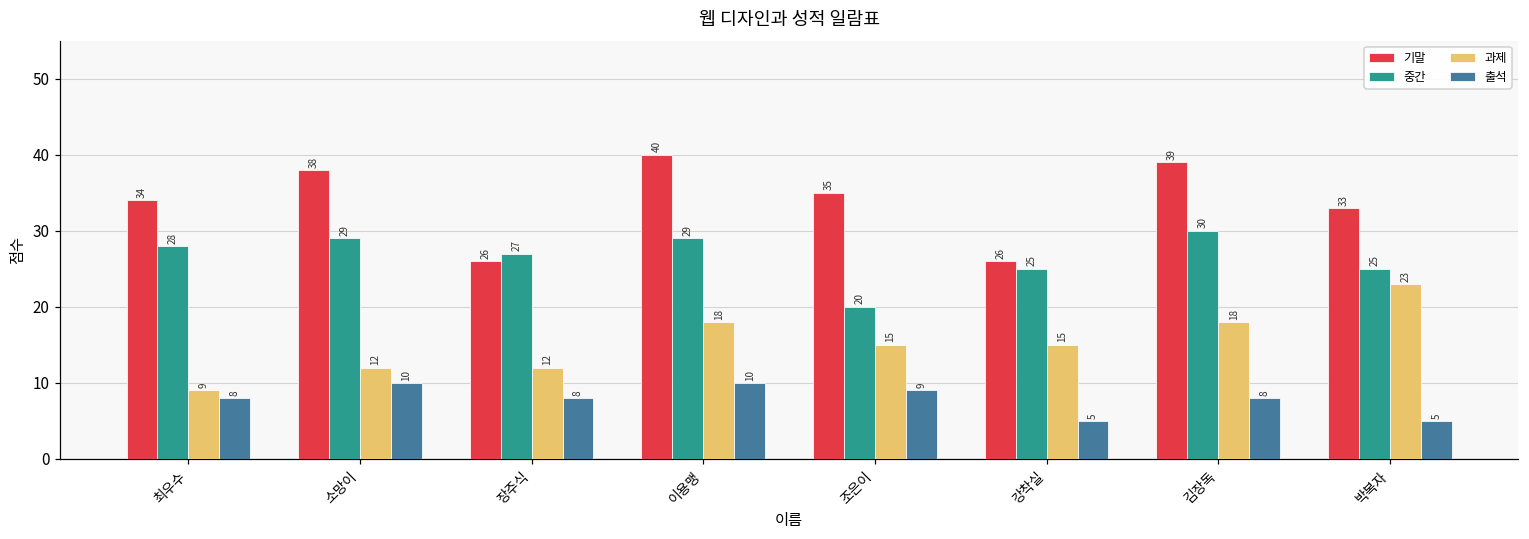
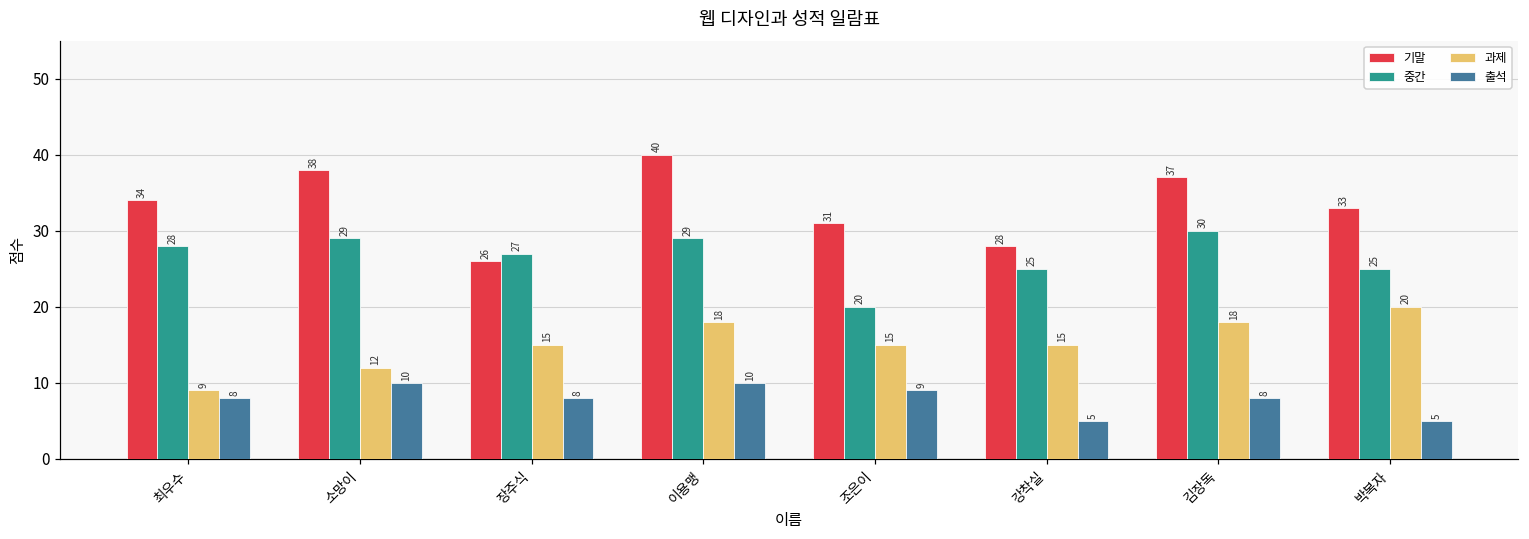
  {
    "기말": {
      "최우수": 34,
      "소망이": 38,
      "장주식": 26,
      "이용맹": 40,
-     "조은이": 35,
-     "강착실": 26,
-     "김장독": 39,
+     "조은이": 31,
+     "강착실": 28,
+     "김장독": 37,
      "박복자": 33
    },
    "과제": {
      "최우수": 9,
      "소망이": 12,
-     "장주식": 12,
+     "장주식": 15,
      "이용맹": 18,
      "조은이": 15,
      "강착실": 15,
      "김장독": 18,
-     "박복자": 23
+     "박복자": 20
    }
  }
